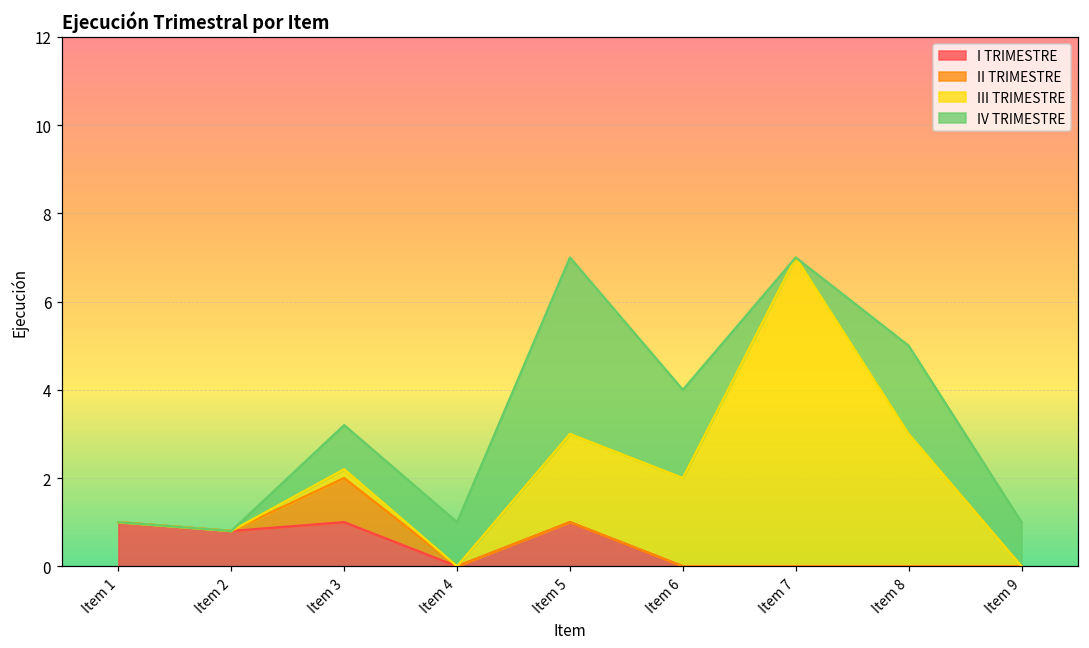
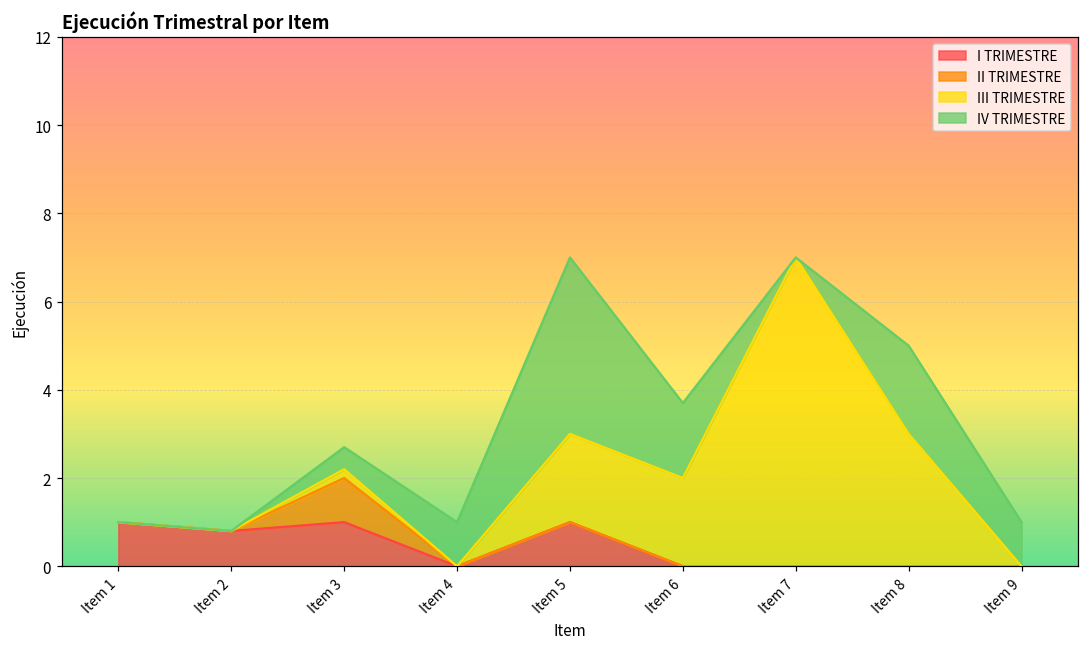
  {
    "I TRIMESTRE": {
      "Item 3": 1.0
    },
    "II TRIMESTRE": {
      "Item 3": 2.0
    },
    "III TRIMESTRE": {
      "Item 3": 0.2,
      "Item 5": 2.0,
      "Item 6": 2.0,
      "Item 8": 3.0
    },
    "IV TRIMESTRE": {
-     "Item 3": 1.0,
+     "Item 3": 0.5,
      "Item 4": 1.0,
      "Item 5": 4.0,
-     "Item 6": 2.0,
+     "Item 6": 1.7,
      "Item 8": 2.0,
      "Item 9": 1.0
    }
  }
